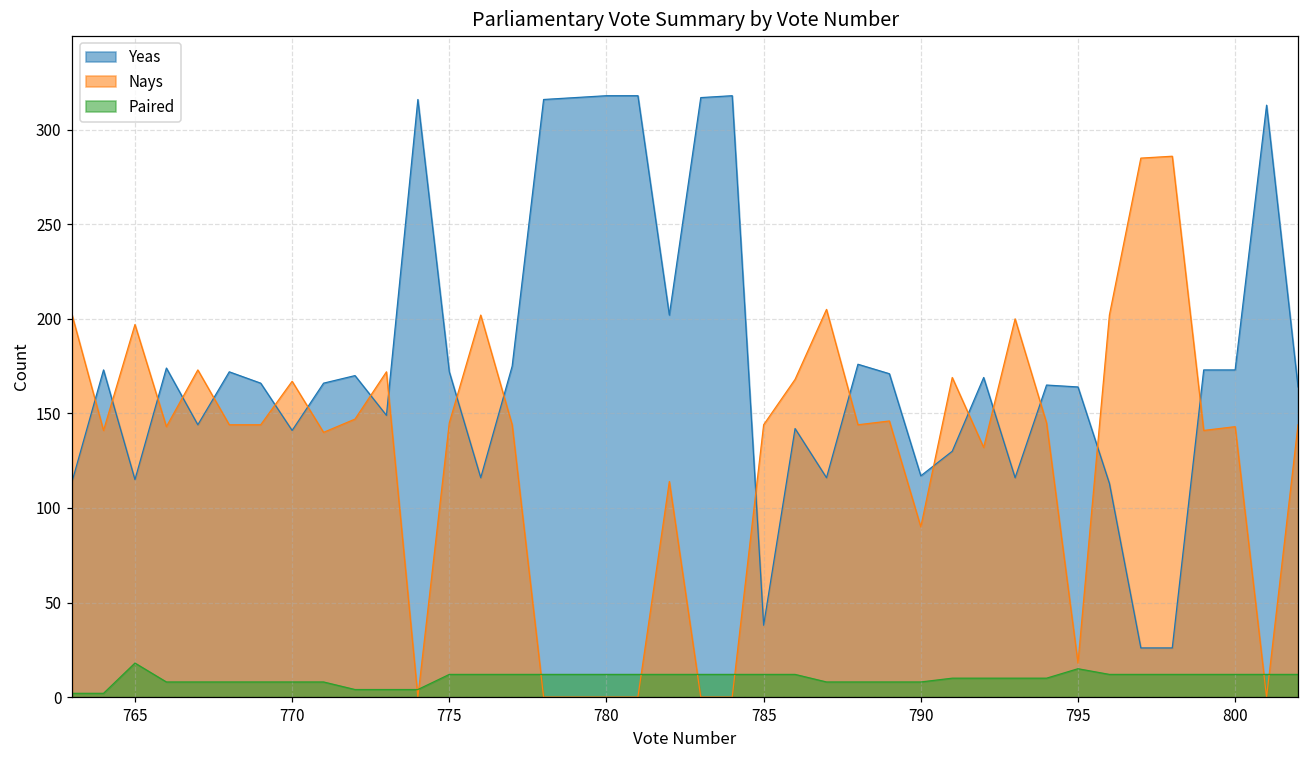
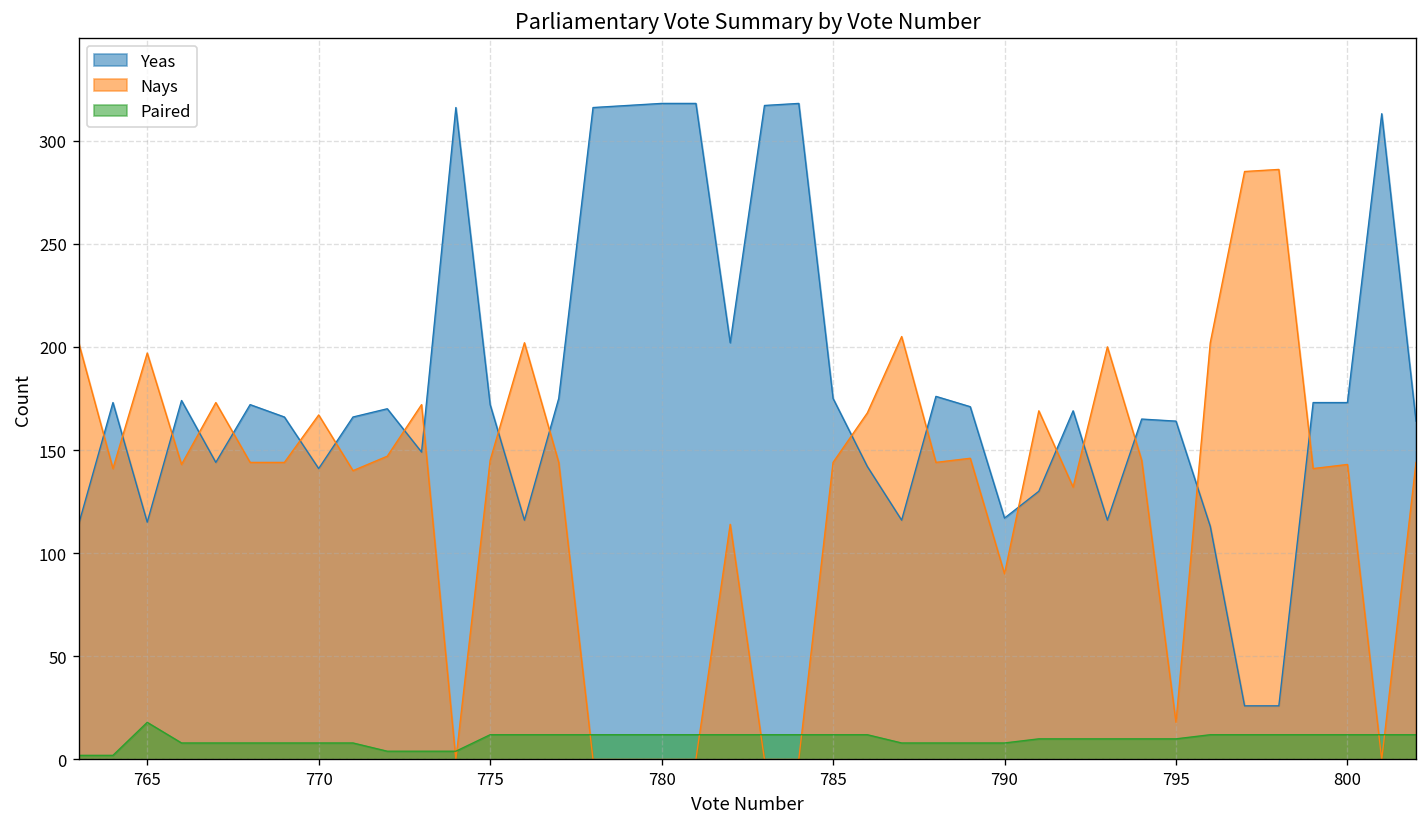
  {
    "Yeas": {
      "765": 115,
      "770": 141,
      "775": 172,
      "780": 318,
-     "785": 38,
+     "785": 175,
      "790": 117,
      "795": 164,
      "800": 173
    },
    "Nays": {
      "765": 197,
      "770": 167,
      "775": 145,
      "780": 0,
      "785": 144,
      "790": 90,
      "795": 18,
      "800": 143
    },
    "Paired": {
      "765": 18,
      "770": 8,
      "775": 12,
      "780": 12,
      "785": 12,
      "790": 8,
-     "795": 15,
+     "795": 10,
      "800": 12
    }
  }
